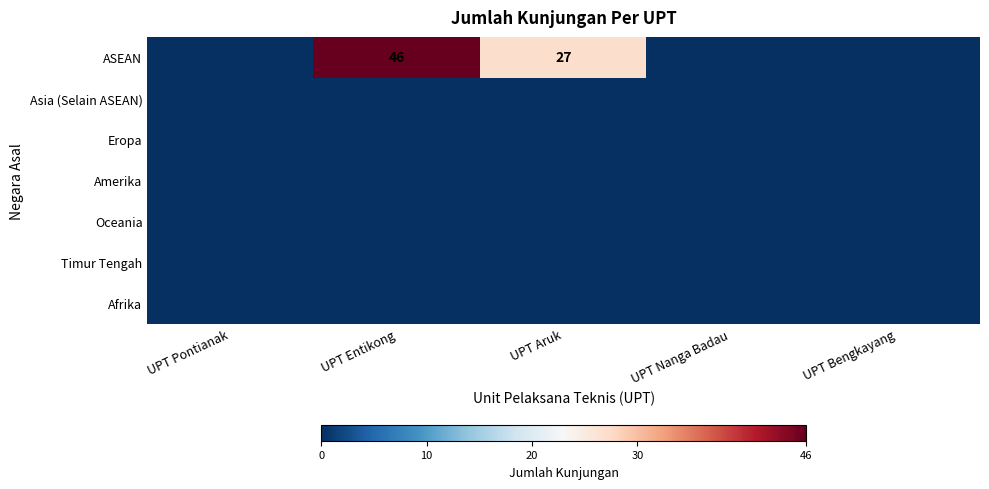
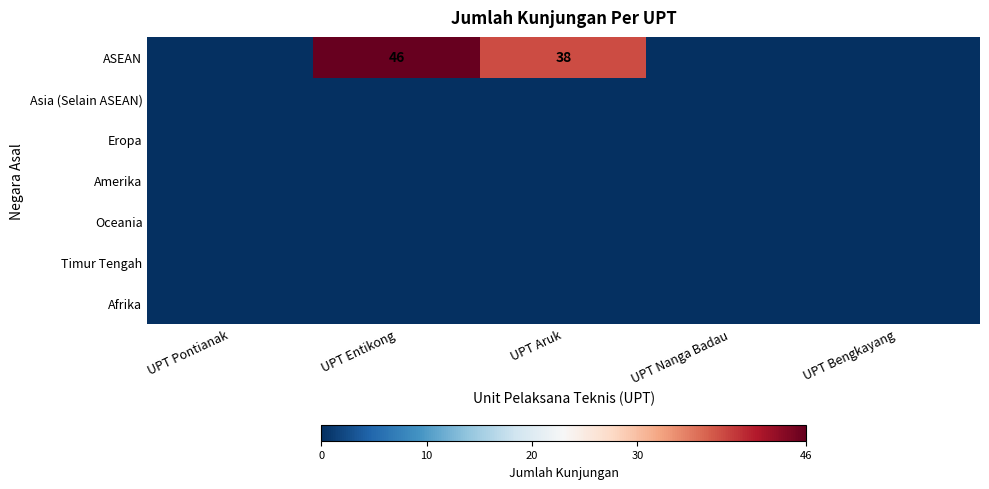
  {
    "ASEAN": {
      "UPT Entikong": 46,
-     "UPT Aruk": 27
+     "UPT Aruk": 38
    }
  }
